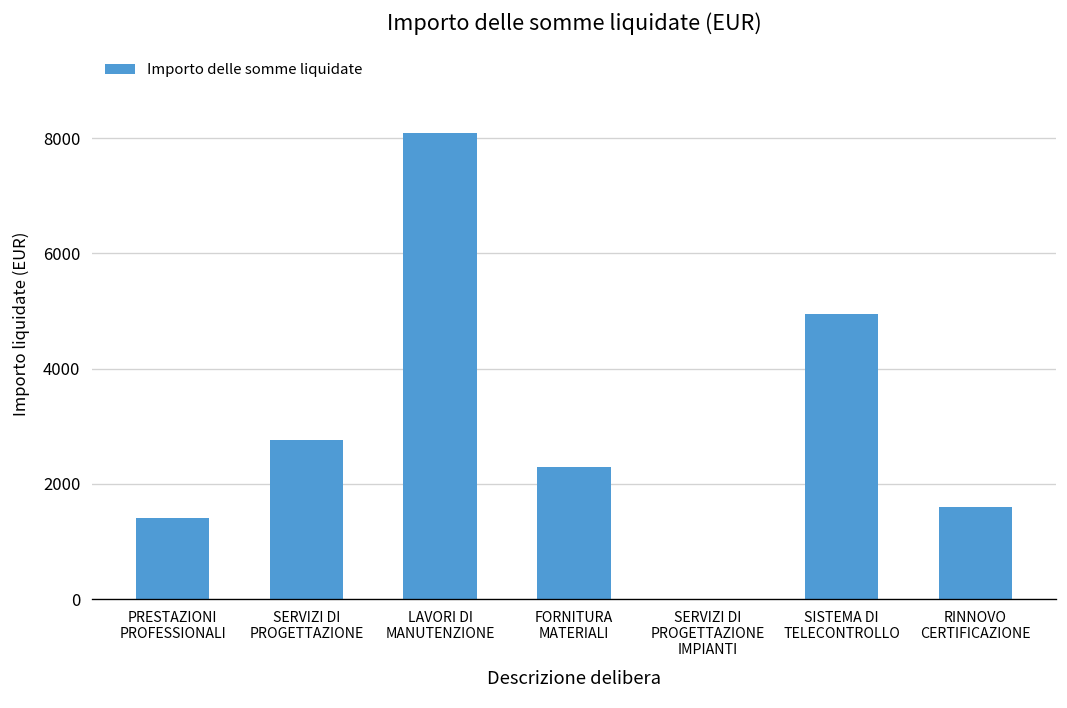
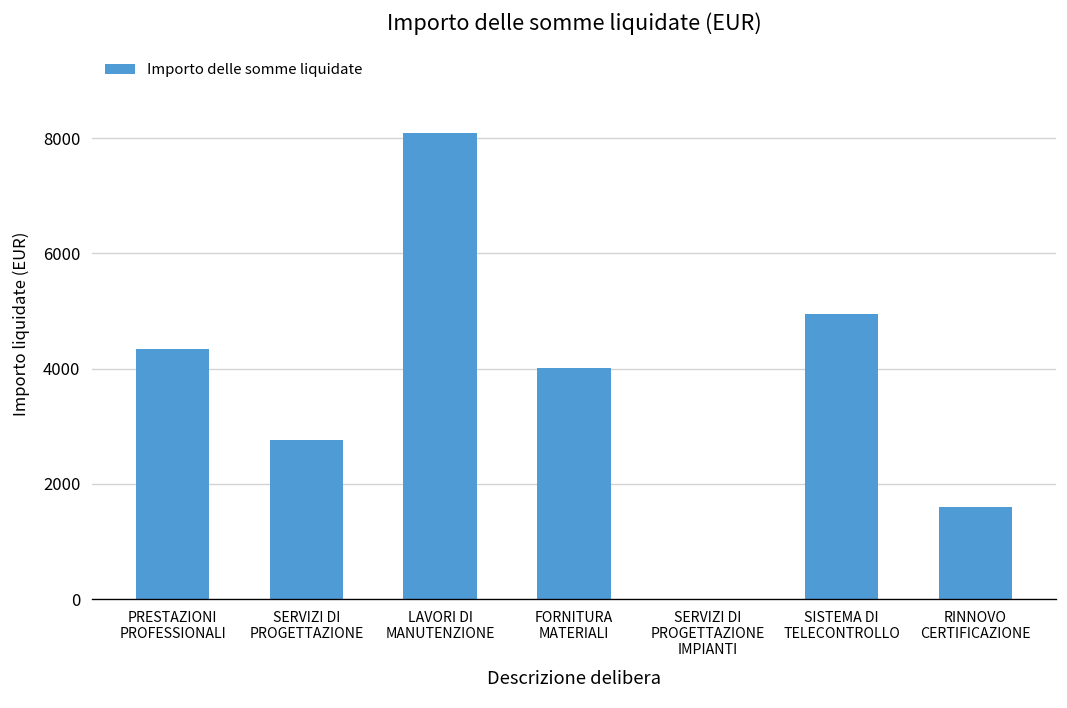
  {
-   "PRESTAZIONI PROFESSIONALI": 1400,
+   "PRESTAZIONI PROFESSIONALI": 4300,
    "SERVIZI DI PROGETTAZIONE": 2800,
    "LAVORI DI MANUTENZIONE": 8100,
-   "FORNITURA MATERIALI": 2300,
+   "FORNITURA MATERIALI": 4000,
    "SERVIZI DI PROGETTAZIONE IMPIANTI": 0,
    "SISTEMA DI TELECONTROLLO": 5000,
    "RINNOVO CERTIFICAZIONE": 1600
  }
